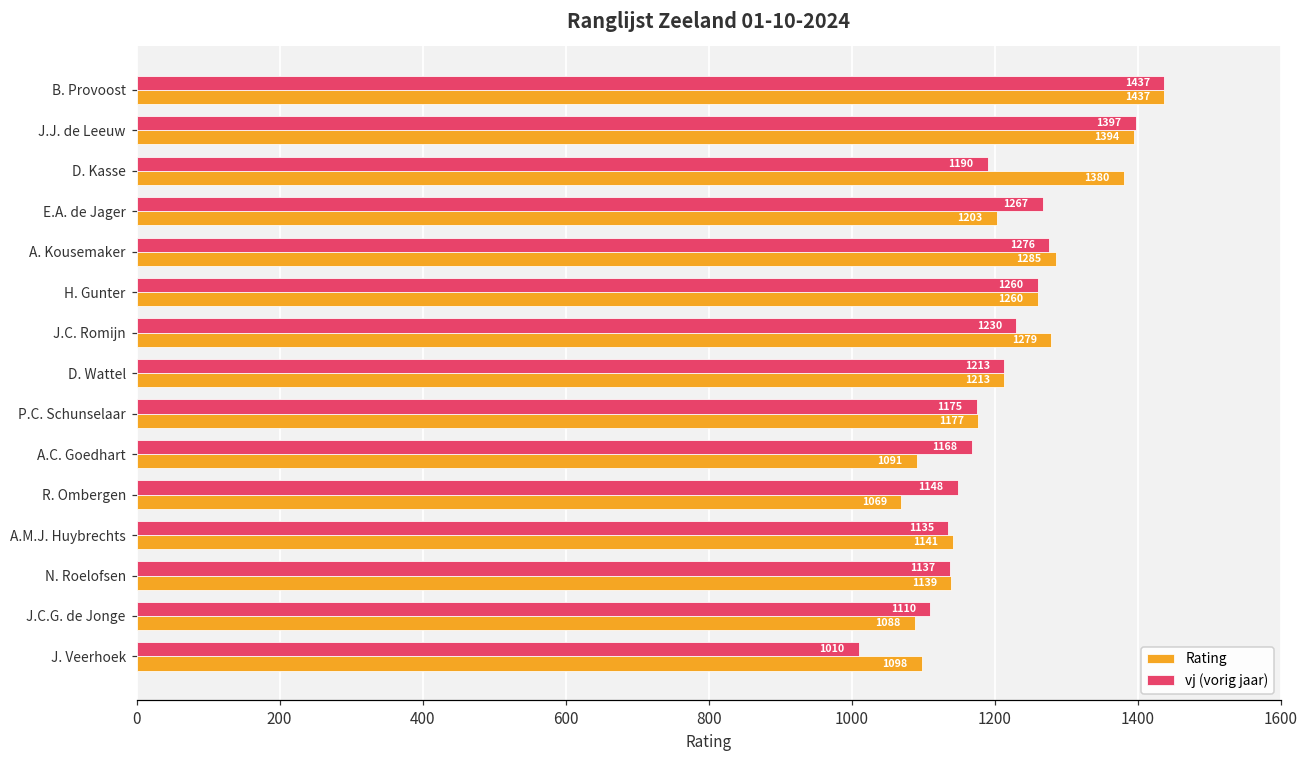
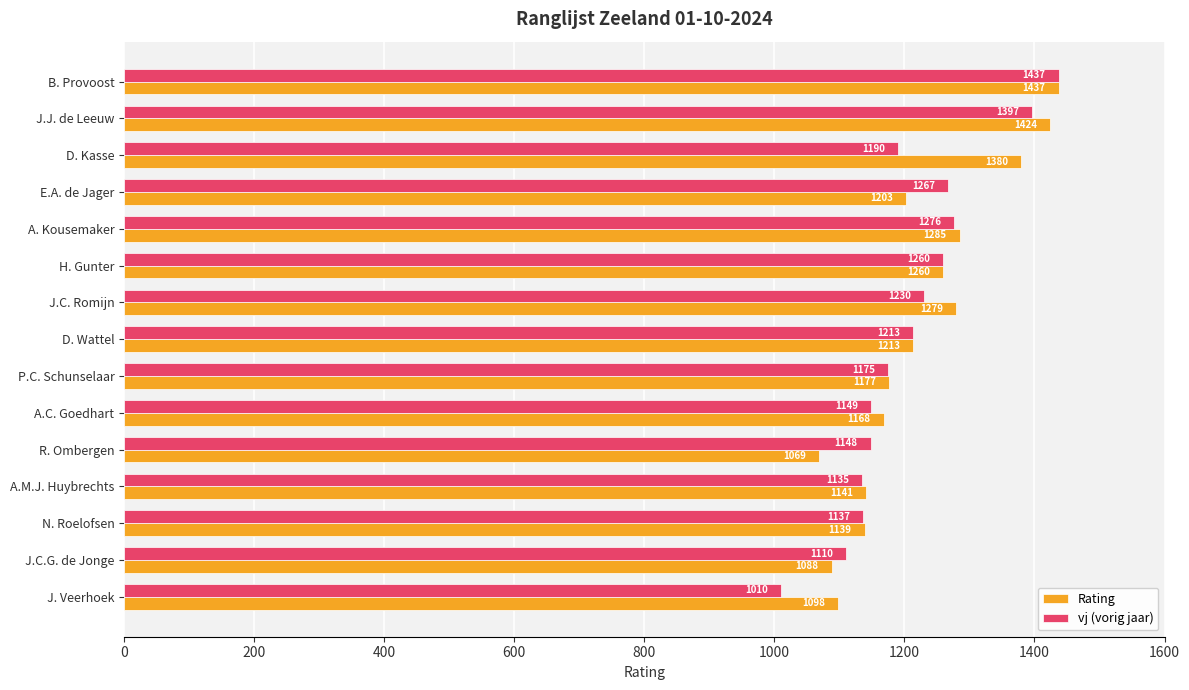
  {
    "Rating": {
      "B. Provoost": 1437,
-     "J.J. de Leeuw": 1394,
+     "J.J. de Leeuw": 1424,
      "D. Kasse": 1380,
      "E.A. de Jager": 1203,
      "A. Kousemaker": 1285,
      "H. Gunter": 1260,
      "J.C. Romijn": 1279,
      "D. Wattel": 1213,
      "P.C. Schunselaar": 1177,
-     "A.C. Goedhart": 1091,
+     "A.C. Goedhart": 1168,
      "R. Ombergen": 1069,
      "A.M.J. Huybrechts": 1141,
      "N. Roelofsen": 1139,
      "J.C.G. de Jonge": 1088,
      "J. Veerhoek": 1098
    },
    "vj (vorig jaar)": {
      "B. Provoost": 1437,
      "J.J. de Leeuw": 1397,
      "D. Kasse": 1190,
      "E.A. de Jager": 1267,
      "A. Kousemaker": 1276,
      "H. Gunter": 1260,
      "J.C. Romijn": 1230,
      "D. Wattel": 1213,
      "P.C. Schunselaar": 1175,
-     "A.C. Goedhart": 1168,
+     "A.C. Goedhart": 1149,
      "R. Ombergen": 1148,
      "A.M.J. Huybrechts": 1135,
      "N. Roelofsen": 1137,
      "J.C.G. de Jonge": 1110,
      "J. Veerhoek": 1010
    }
  }
